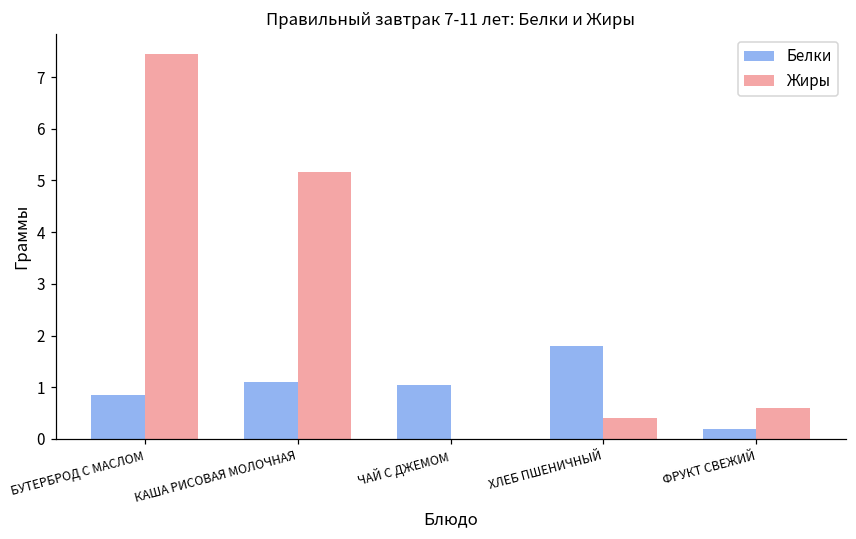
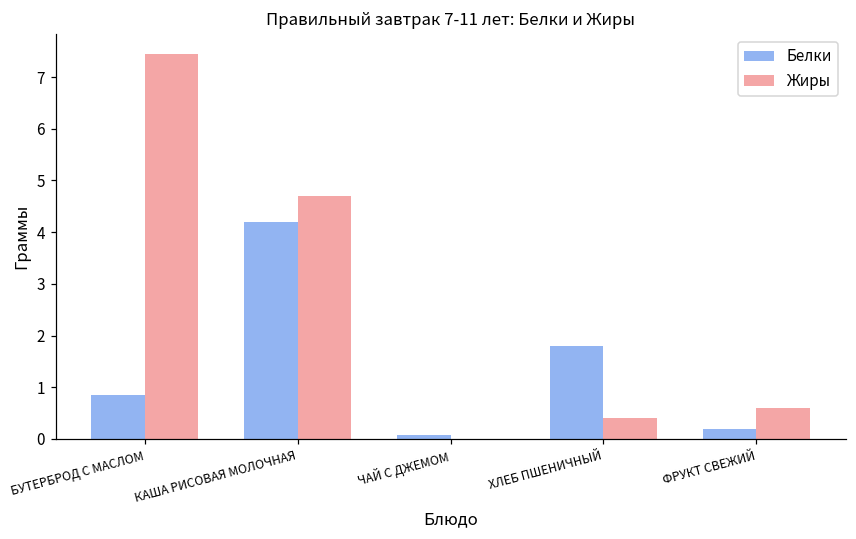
  {
    "Белки": {
      "БУТЕРБРОД С МАСЛОМ": 0.9,
-     "КАША РИСОВАЯ МОЛОЧНАЯ": 1.1,
-     "ЧАЙ С ДЖЕМОМ": 1.1,
+     "КАША РИСОВАЯ МОЛОЧНАЯ": 4.2,
+     "ЧАЙ С ДЖЕМОМ": 0.1,
      "ХЛЕБ ПШЕНИЧНЫЙ": 1.8,
      "ФРУКТ СВЕЖИЙ": 0.2
    },
    "Жиры": {
      "БУТЕРБРОД С МАСЛОМ": 7.5,
-     "КАША РИСОВАЯ МОЛОЧНАЯ": 5.2,
+     "КАША РИСОВАЯ МОЛОЧНАЯ": 4.7,
      "ЧАЙ С ДЖЕМОМ": 0.0,
      "ХЛЕБ ПШЕНИЧНЫЙ": 0.4,
      "ФРУКТ СВЕЖИЙ": 0.6
    }
  }
